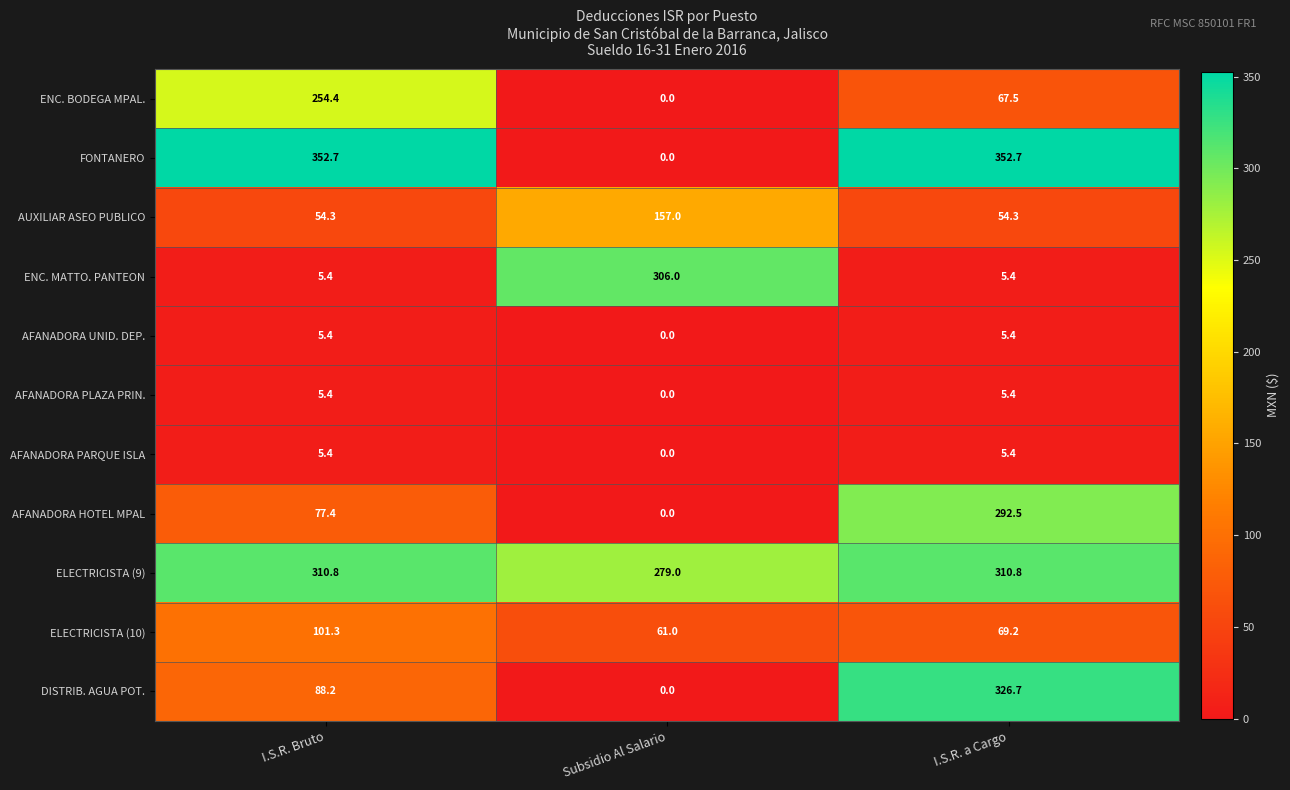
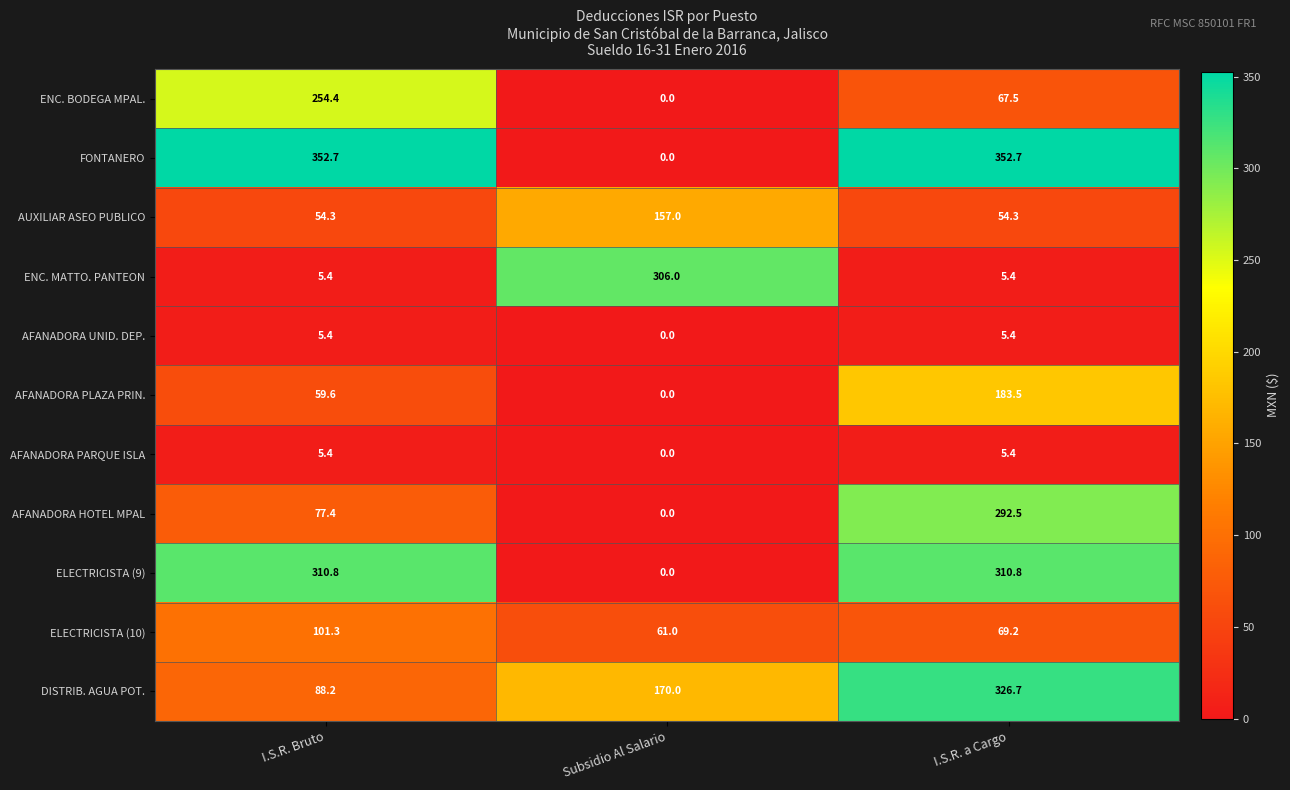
  {
    "ENC. BODEGA MPAL.": {
      "I.S.R. Bruto": 254.4,
      "Subsidio Al Salario": 0.0,
      "I.S.R. a Cargo": 67.5
    },
    "FONTANERO": {
      "I.S.R. Bruto": 352.7,
      "Subsidio Al Salario": 0.0,
      "I.S.R. a Cargo": 352.7
    },
    "AUXILIAR ASEO PUBLICO": {
      "I.S.R. Bruto": 54.3,
      "Subsidio Al Salario": 157.0,
      "I.S.R. a Cargo": 54.3
    },
    "ENC. MATTO. PANTEON": {
      "I.S.R. Bruto": 5.4,
      "Subsidio Al Salario": 306.0,
      "I.S.R. a Cargo": 5.4
    },
    "AFANADORA UNID. DEP.": {
      "I.S.R. Bruto": 5.4,
      "Subsidio Al Salario": 0.0,
      "I.S.R. a Cargo": 5.4
    },
    "AFANADORA PLAZA PRIN.": {
-     "I.S.R. Bruto": 5.4,
+     "I.S.R. Bruto": 59.6,
      "Subsidio Al Salario": 0.0,
-     "I.S.R. a Cargo": 5.4
+     "I.S.R. a Cargo": 183.5
    },
    "AFANADORA PARQUE ISLA": {
      "I.S.R. Bruto": 5.4,
      "Subsidio Al Salario": 0.0,
      "I.S.R. a Cargo": 5.4
    },
    "AFANADORA HOTEL MPAL": {
      "I.S.R. Bruto": 77.4,
      "Subsidio Al Salario": 0.0,
      "I.S.R. a Cargo": 292.5
    },
    "ELECTRICISTA (9)": {
      "I.S.R. Bruto": 310.8,
-     "Subsidio Al Salario": 279.0,
+     "Subsidio Al Salario": 0.0,
      "I.S.R. a Cargo": 310.8
    },
    "ELECTRICISTA (10)": {
      "I.S.R. Bruto": 101.3,
      "Subsidio Al Salario": 61.0,
      "I.S.R. a Cargo": 69.2
    },
    "DISTRIB. AGUA POT.": {
      "I.S.R. Bruto": 88.2,
-     "Subsidio Al Salario": 0.0,
+     "Subsidio Al Salario": 170.0,
      "I.S.R. a Cargo": 326.7
    }
  }
